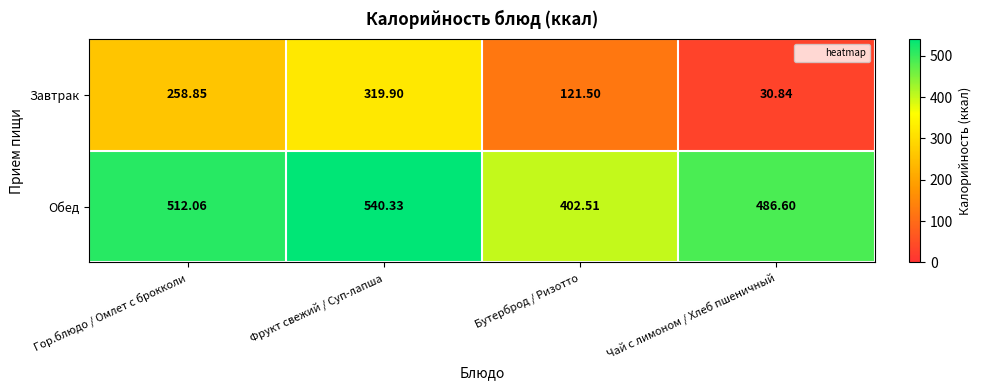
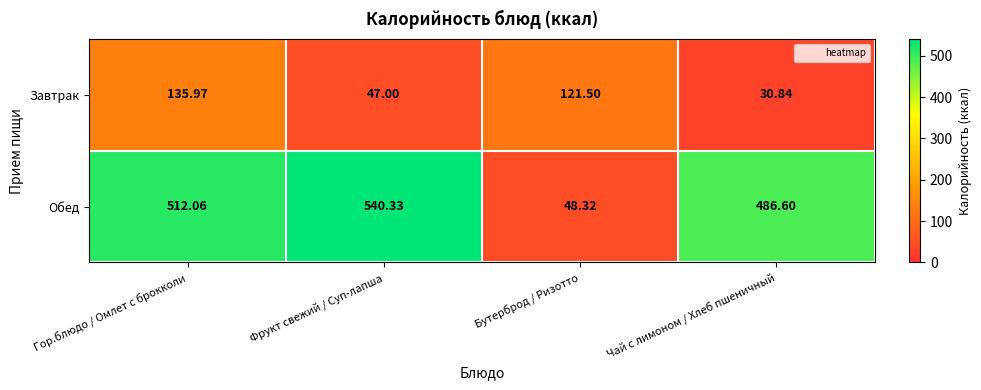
  {
    "Завтрак": {
-     "Гор.блюдо / Омлет с брокколи": 258.85,
-     "Фрукт свежий / Суп-лапша": 319.90,
+     "Гор.блюдо / Омлет с брокколи": 135.97,
+     "Фрукт свежий / Суп-лапша": 47.00,
      "Бутерброд / Ризотто": 121.50,
      "Чай с лимоном / Хлеб пшеничный": 30.84
    },
    "Обед": {
      "Гор.блюдо / Омлет с брокколи": 512.06,
      "Фрукт свежий / Суп-лапша": 540.33,
-     "Бутерброд / Ризотто": 402.51,
+     "Бутерброд / Ризотто": 48.32,
      "Чай с лимоном / Хлеб пшеничный": 486.60
    }
  }
